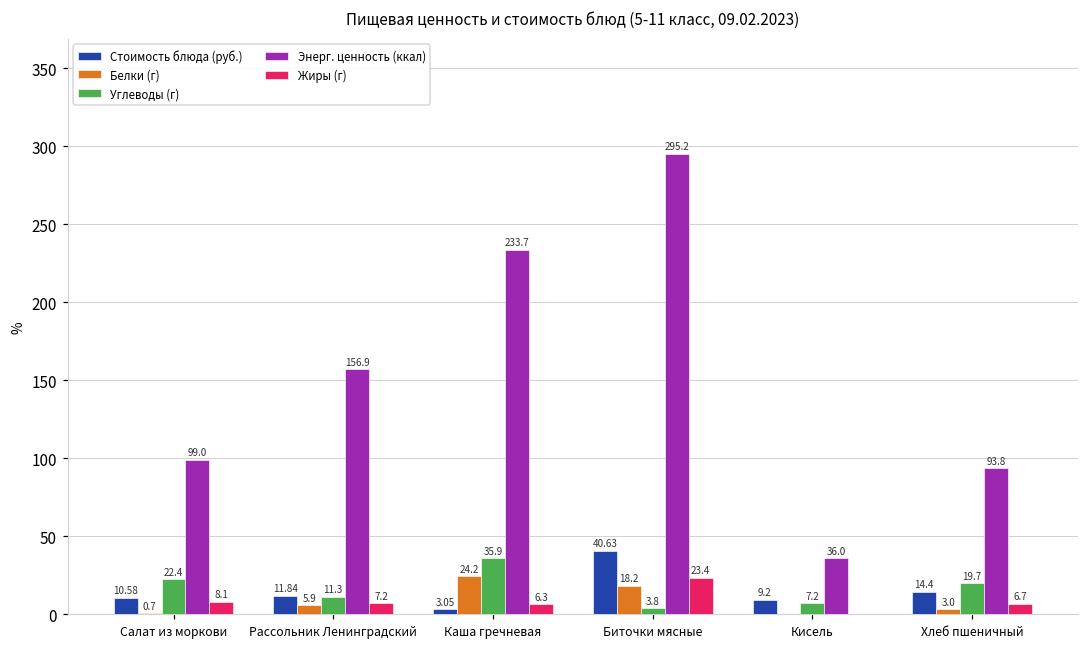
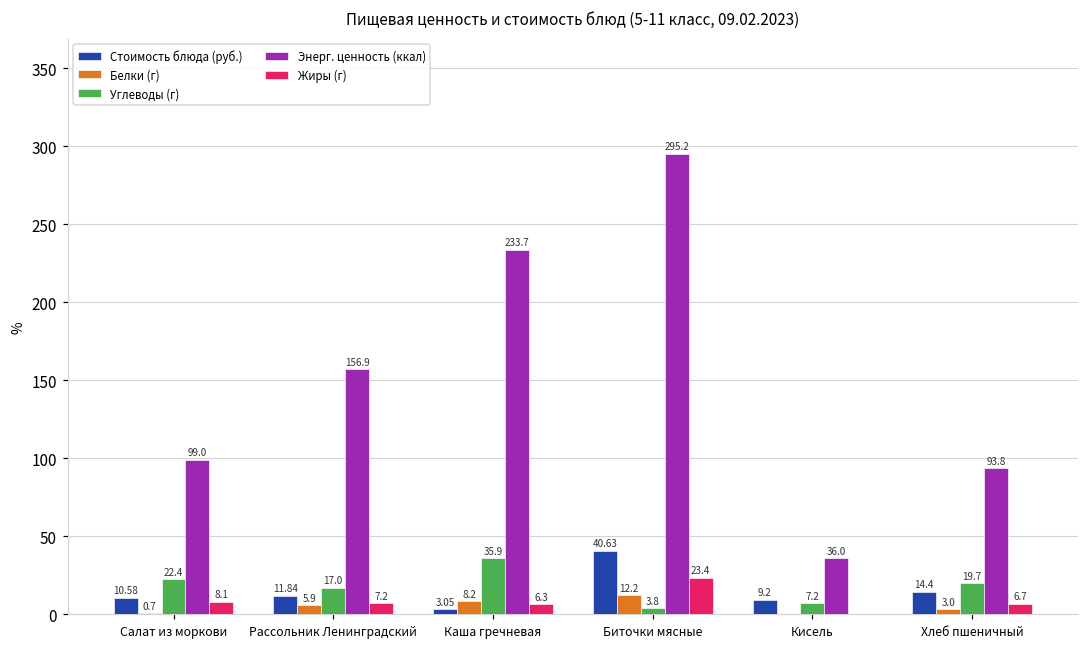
  {
    "Стоимость блюда (руб.)": {
      "Салат из моркови": 10.58,
      "Рассольник Ленинградский": 11.84,
      "Каша гречневая": 3.05,
      "Биточки мясные": 40.63,
      "Кисель": 9.2,
      "Хлеб пшеничный": 14.4
    },
    "Белки (г)": {
      "Салат из моркови": 0.7,
      "Рассольник Ленинградский": 5.9,
-     "Каша гречневая": 24.2,
-     "Биточки мясные": 18.2,
+     "Каша гречневая": 8.2,
+     "Биточки мясные": 12.2,
      "Хлеб пшеничный": 3.0
    },
    "Углеводы (г)": {
      "Салат из моркови": 22.4,
-     "Рассольник Ленинградский": 11.3,
+     "Рассольник Ленинградский": 17.0,
      "Каша гречневая": 35.9,
      "Биточки мясные": 3.8,
      "Кисель": 7.2,
      "Хлеб пшеничный": 19.7
    },
    "Энерг. ценность (ккал)": {
      "Салат из моркови": 99.0,
      "Рассольник Ленинградский": 156.9,
      "Каша гречневая": 233.7,
      "Биточки мясные": 295.2,
      "Кисель": 36.0,
      "Хлеб пшеничный": 93.8
    },
    "Жиры (г)": {
      "Салат из моркови": 8.1,
      "Рассольник Ленинградский": 7.2,
      "Каша гречневая": 6.3,
      "Биточки мясные": 23.4,
      "Хлеб пшеничный": 6.7
    }
  }
